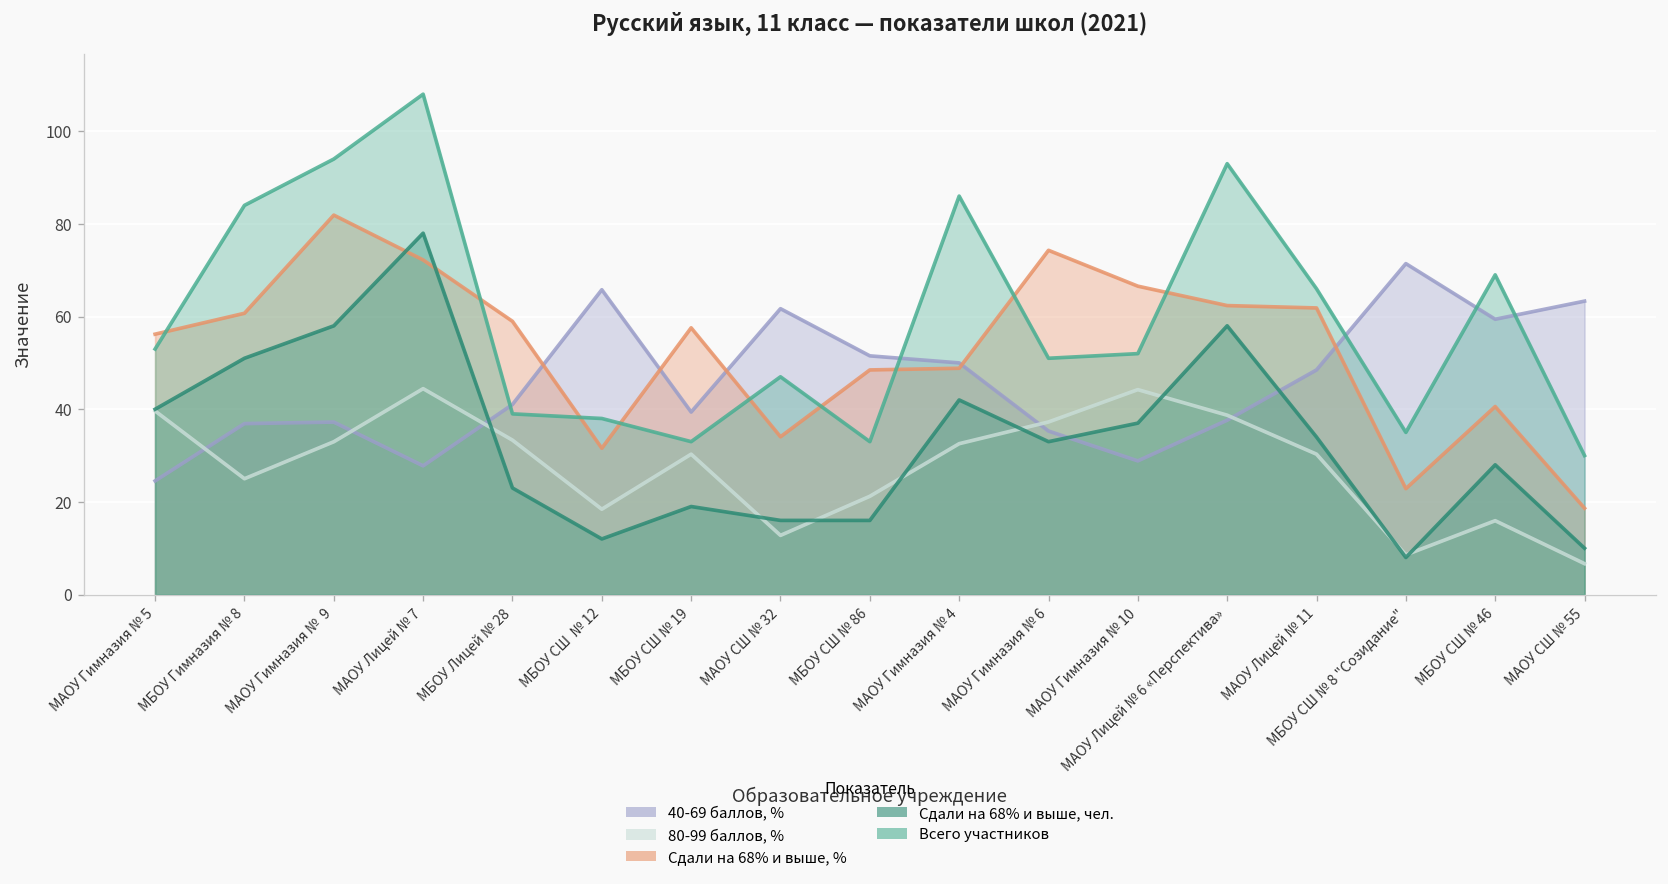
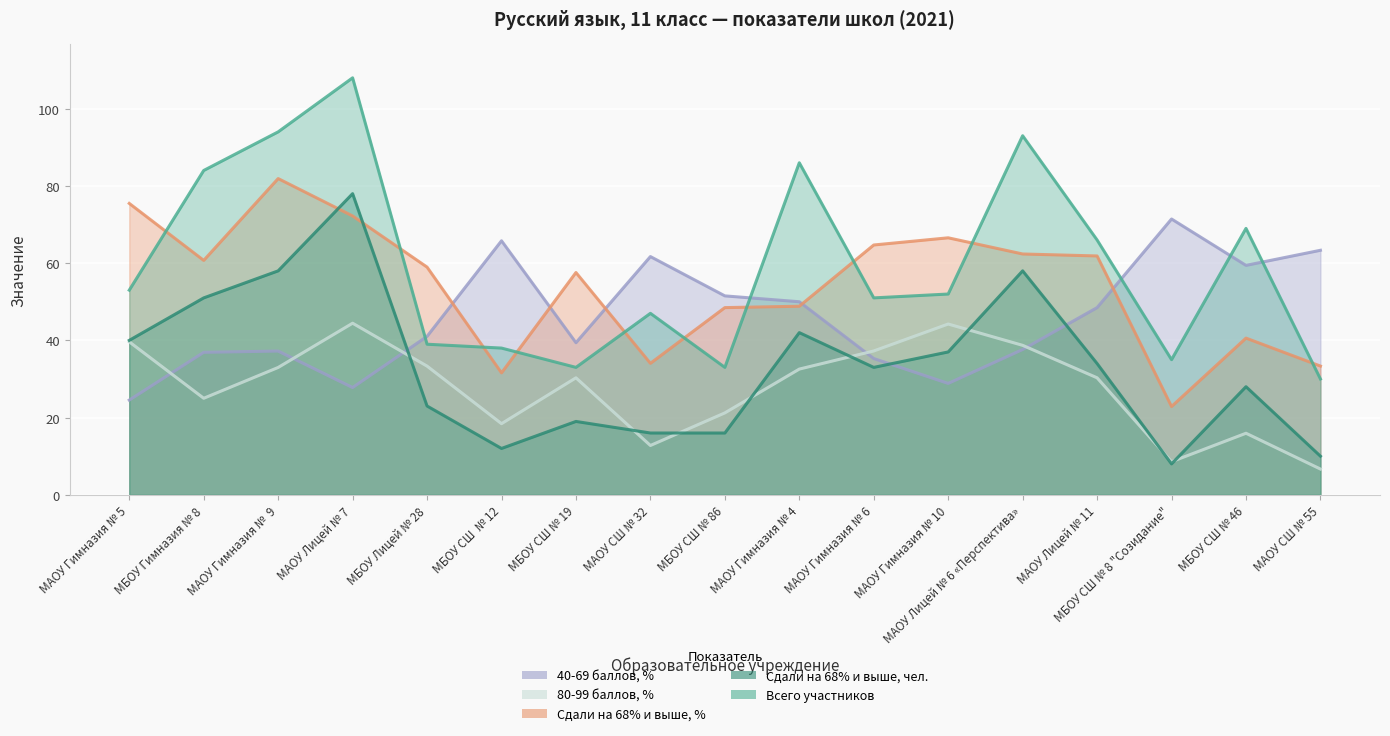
  {
    "Сдали на 68% и выше, %": {
-     "МАОУ Гимназия № 5": 56,
+     "МАОУ Гимназия № 5": 75,
      "МБОУ Гимназия № 8": 61,
      "МАОУ Гимназия № 9": 82,
      "МАОУ Лицей № 7": 72,
      "МБОУ Лицей № 28": 59,
      "МБОУ СШ № 12": 32,
      "МБОУ СШ № 19": 58,
      "МАОУ СШ № 32": 34,
      "МБОУ СШ № 86": 48,
      "МАОУ Гимназия № 4": 49,
-     "МАОУ Гимназия № 6": 74,
+     "МАОУ Гимназия № 6": 65,
      "МАОУ Гимназия № 10": 67,
      "МАОУ Лицей № 6 «Перспектива»": 62,
      "МАОУ Лицей № 11": 62,
      "МБОУ СШ № 8 \"Созидание\"": 23,
      "МБОУ СШ № 46": 41,
-     "МАОУ СШ № 55": 19
+     "МАОУ СШ № 55": 33
    }
  }
